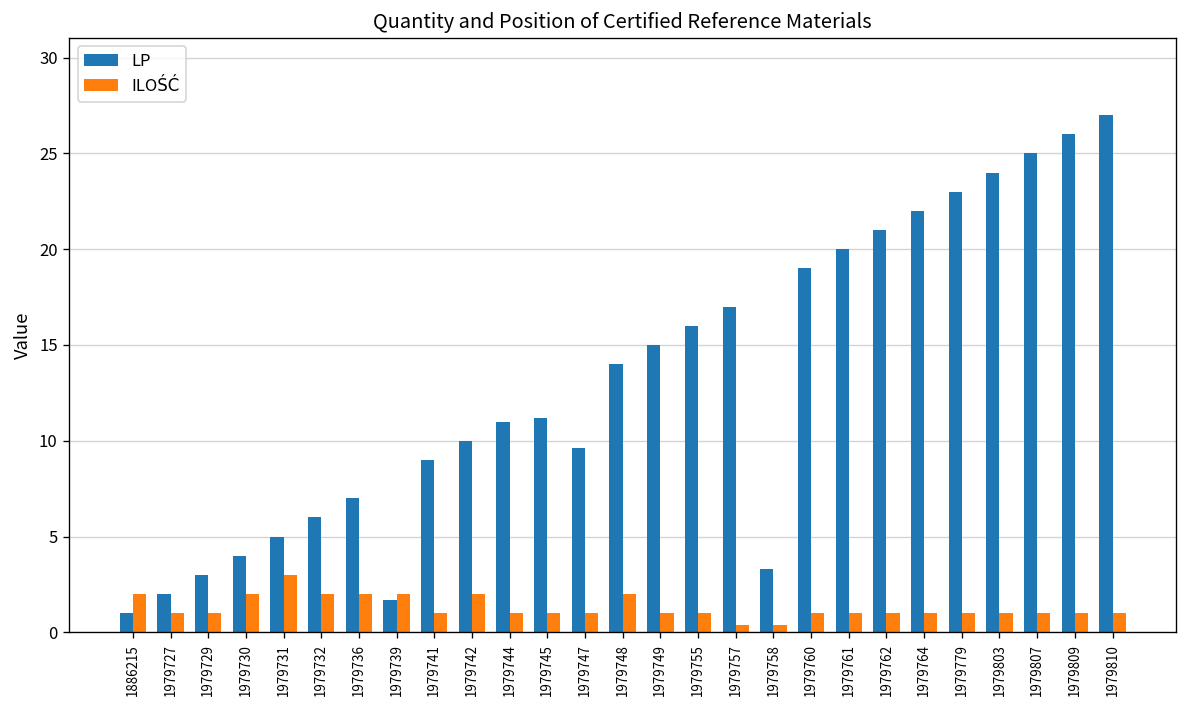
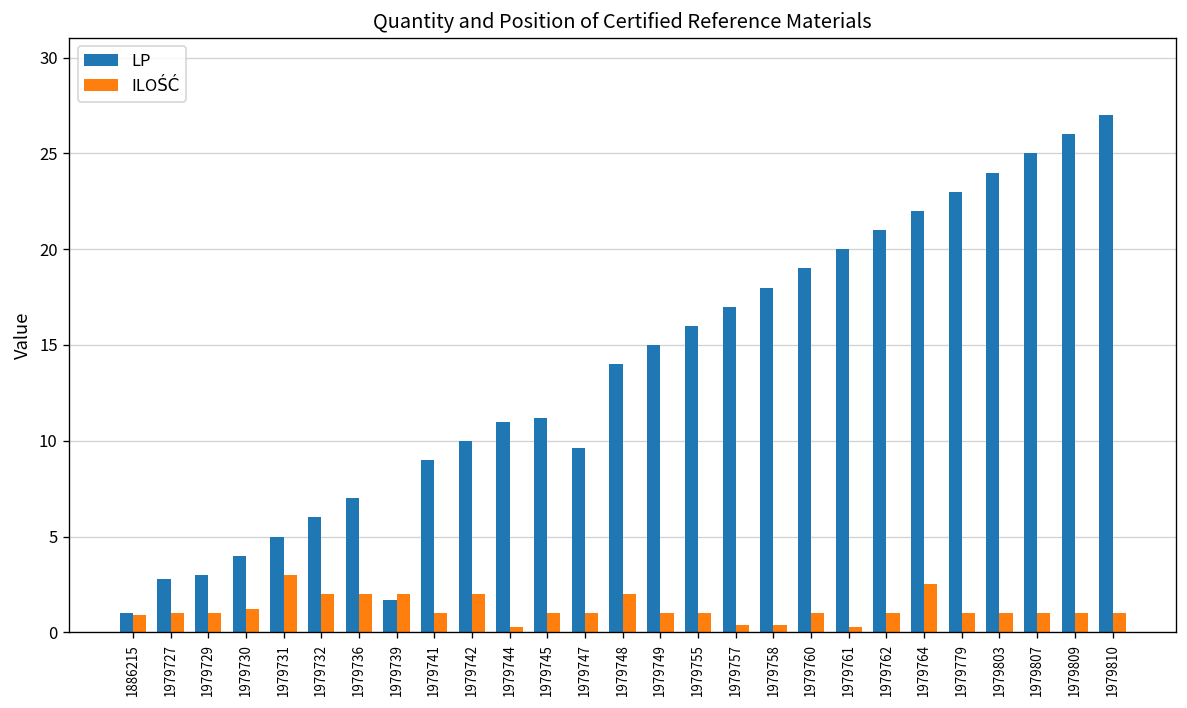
  {
    "LP": {
      "1886215": 1.0,
-     "1979727": 2.0,
+     "1979727": 2.8,
      "1979729": 3.0,
      "1979730": 4.0,
      "1979731": 5.0,
      "1979732": 6.0,
      "1979736": 7.0,
      "1979739": 1.7,
      "1979741": 9.0,
      "1979742": 10.0,
      "1979744": 11.0,
      "1979745": 11.2,
      "1979747": 9.6,
      "1979748": 14.0,
      "1979749": 15.0,
      "1979755": 16.0,
      "1979757": 17.0,
-     "1979758": 3.3,
+     "1979758": 18.0,
      "1979760": 19.0,
      "1979761": 20.0,
      "1979762": 21.0,
      "1979764": 22.0,
      "1979779": 23.0,
      "1979803": 24.0,
      "1979807": 25.0,
      "1979809": 26.0,
      "1979810": 27.0
    },
    "ILOŚĆ": {
-     "1886215": 2.0,
+     "1886215": 0.9,
      "1979727": 1.0,
      "1979729": 1.0,
-     "1979730": 2.0,
+     "1979730": 1.2,
      "1979731": 3.0,
      "1979732": 2.0,
      "1979736": 2.0,
      "1979739": 2.0,
      "1979741": 1.0,
      "1979742": 2.0,
-     "1979744": 1.0,
+     "1979744": 0.3,
      "1979745": 1.0,
      "1979747": 1.0,
      "1979748": 2.0,
      "1979749": 1.0,
      "1979755": 1.0,
      "1979757": 0.4,
      "1979758": 0.4,
      "1979760": 1.0,
-     "1979761": 1.0,
+     "1979761": 0.3,
      "1979762": 1.0,
-     "1979764": 1.0,
+     "1979764": 2.5,
      "1979779": 1.0,
      "1979803": 1.0,
      "1979807": 1.0,
      "1979809": 1.0,
      "1979810": 1.0
    }
  }
